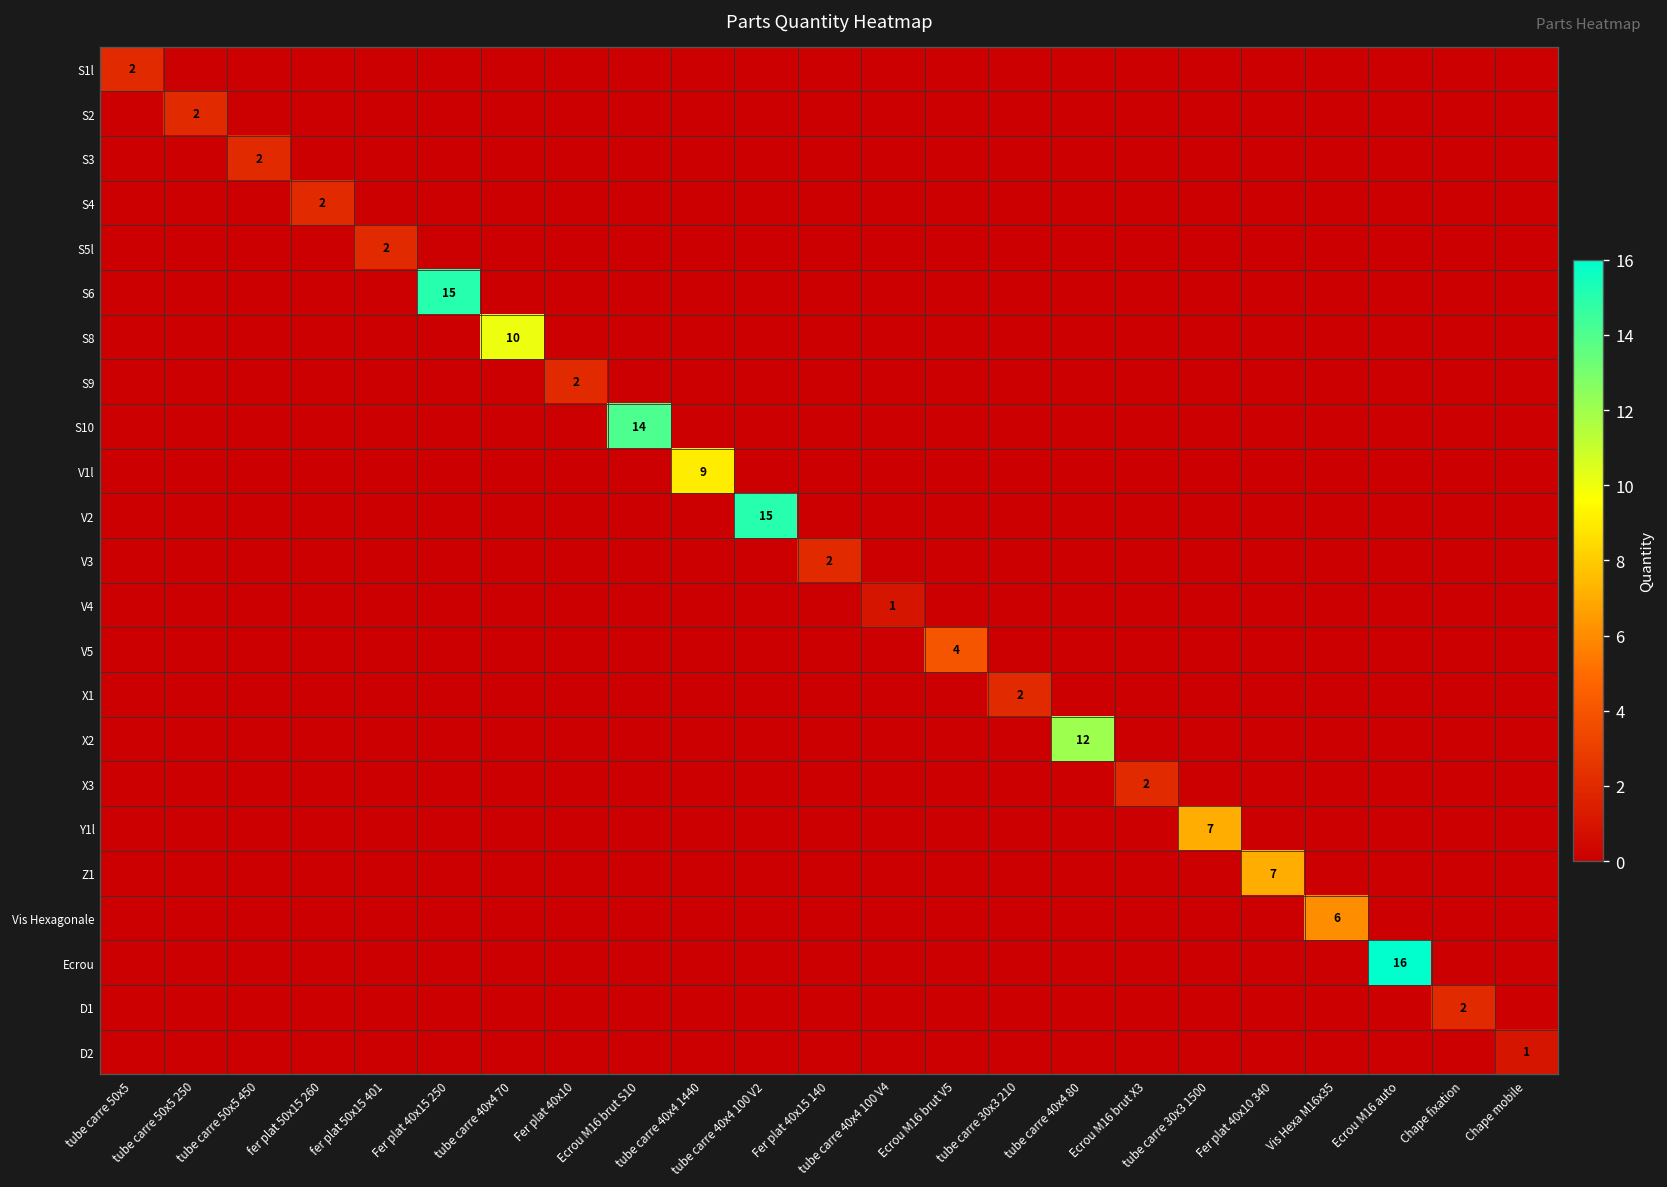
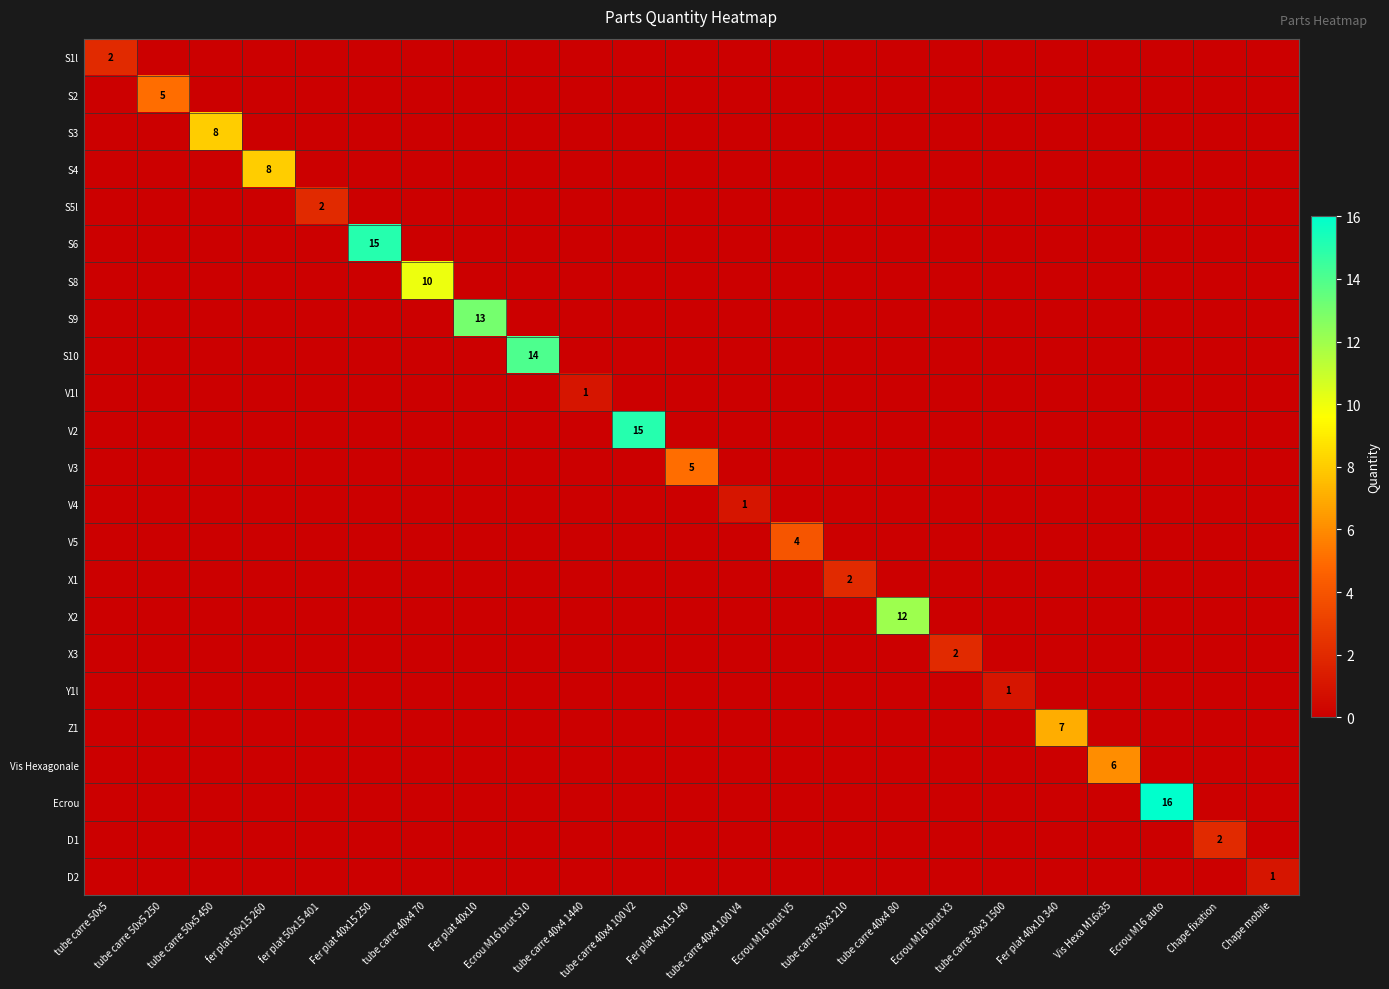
  {
    "S1l": {
      "tube carre 50x5": 2
    },
    "S2": {
-     "tube carre 50x5 250": 2
+     "tube carre 50x5 250": 5
    },
    "S3": {
-     "tube carre 50x5 450": 2
+     "tube carre 50x5 450": 8
    },
    "S4": {
-     "fer plat 50x15 260": 2
+     "fer plat 50x15 260": 8
    },
    "S5l": {
      "fer plat 50x15 401": 2
    },
    "S6": {
      "Fer plat 40x15 250": 15
    },
    "S8": {
      "tube carre 40x4 70": 10
    },
    "S9": {
-     "Fer plat 40x10": 2
+     "Fer plat 40x10": 13
    },
    "S10": {
      "Ecrou M16 brut S10": 14
    },
    "V1l": {
-     "tube carre 40x4 1440": 9
+     "tube carre 40x4 1440": 1
    },
    "V2": {
      "tube carre 40x4 100 V2": 15
    },
    "V3": {
-     "Fer plat 40x15 140": 2
+     "Fer plat 40x15 140": 5
    },
    "V4": {
      "tube carre 40x4 100 V4": 1
    },
    "V5": {
      "Ecrou M16 brut V5": 4
    },
    "X1": {
      "tube carre 30x3 210": 2
    },
    "X2": {
      "tube carre 40x4 80": 12
    },
    "X3": {
      "Ecrou M16 brut X3": 2
    },
    "Y1l": {
-     "tube carre 30x3 1500": 7
+     "tube carre 30x3 1500": 1
    },
    "Z1": {
      "Fer plat 40x10 340": 7
    },
    "Vis Hexagonale": {
      "Vis Hexa M16x35": 6
    },
    "Ecrou": {
      "Ecrou M16 auto": 16
    },
    "D1": {
      "Chape fixation": 2
    },
    "D2": {
      "Chape mobile": 1
    }
  }
